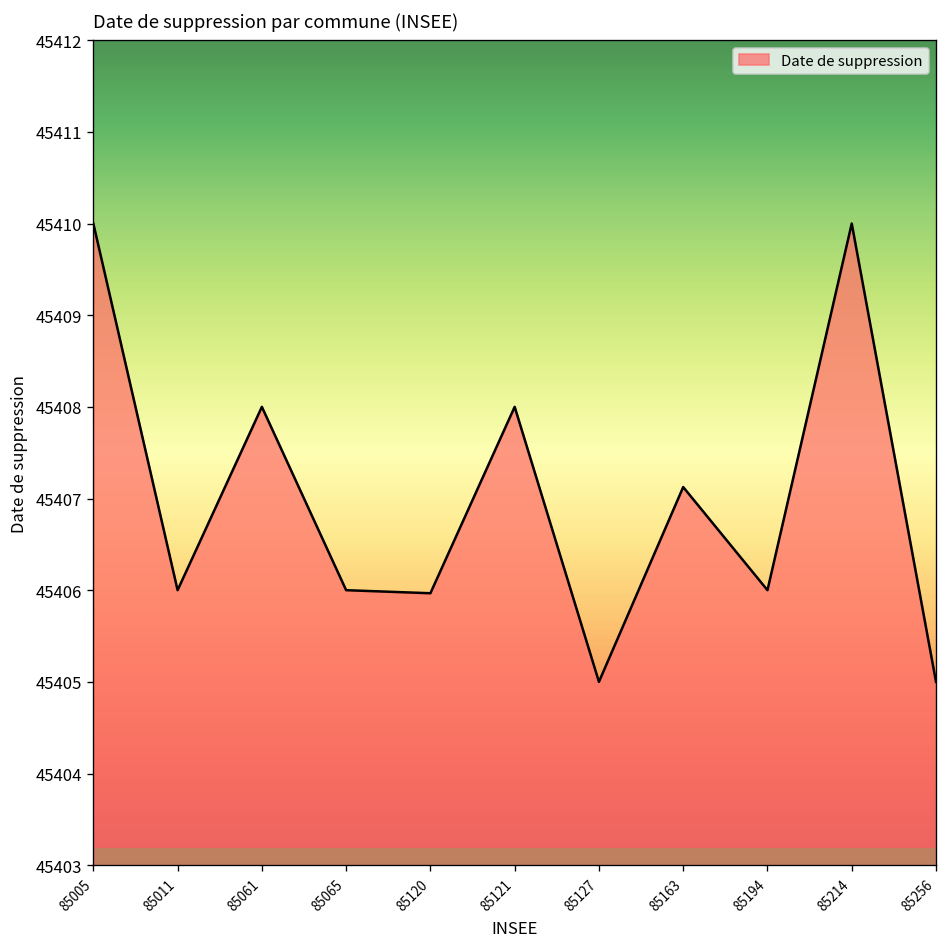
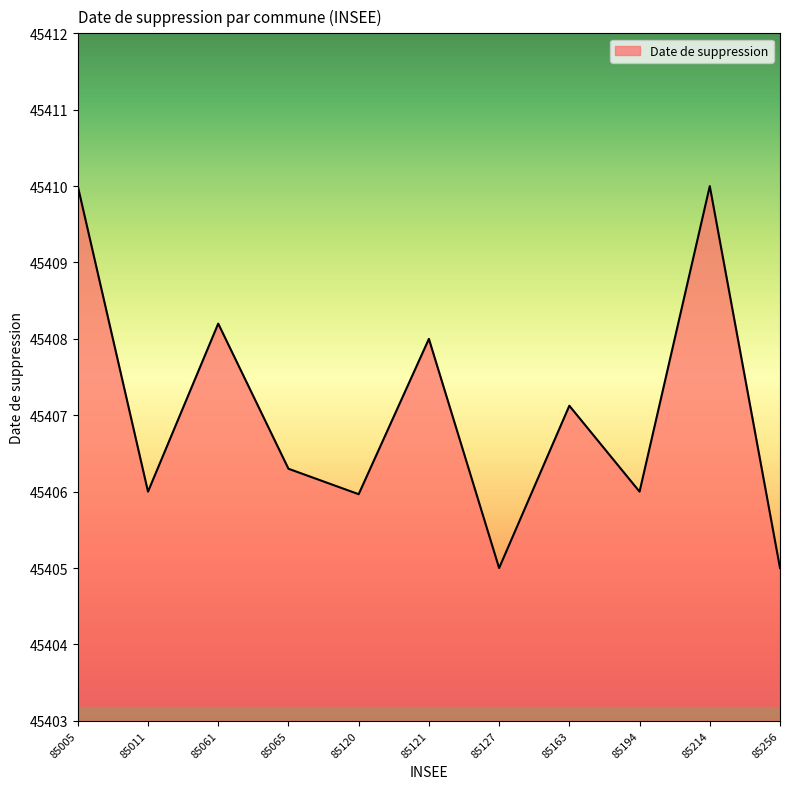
  {
    "85005": 45410.0,
    "85011": 45406.0,
-   "85061": 45408.0,
-   "85065": 45406.0,
+   "85061": 45408.2,
+   "85065": 45406.3,
    "85120": 45406.0,
    "85121": 45408.0,
    "85127": 45405.0,
    "85163": 45407.1,
    "85194": 45406.0,
    "85214": 45410.0,
    "85256": 45405.0
  }
